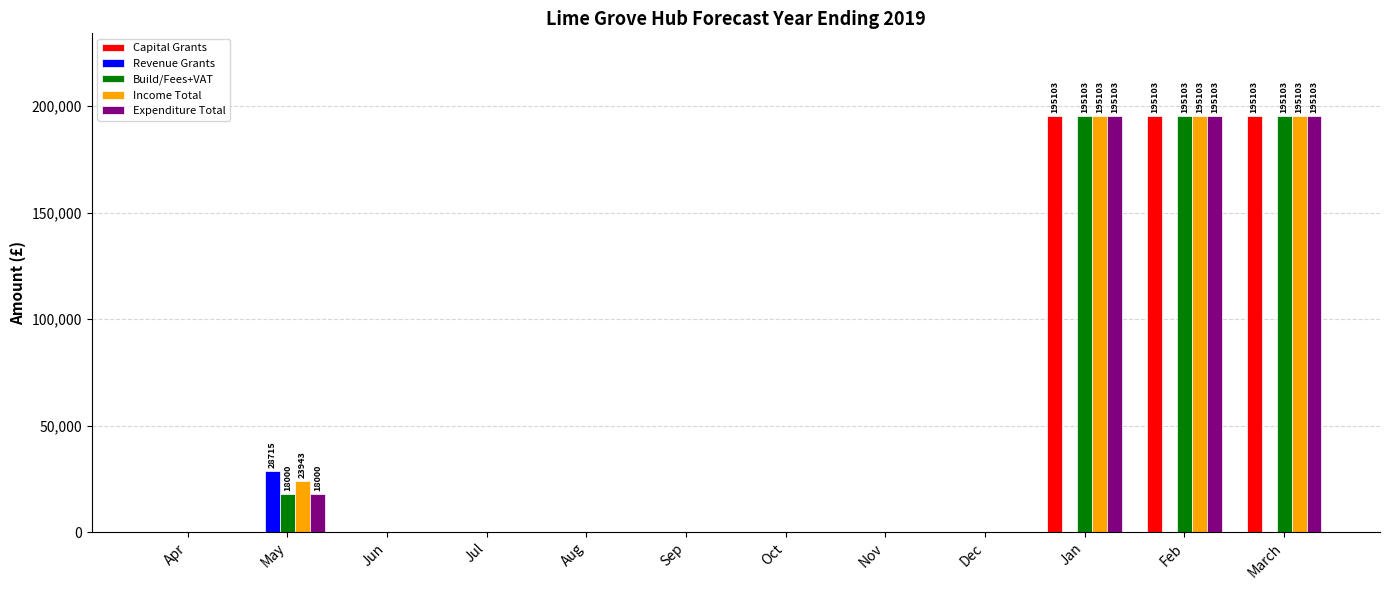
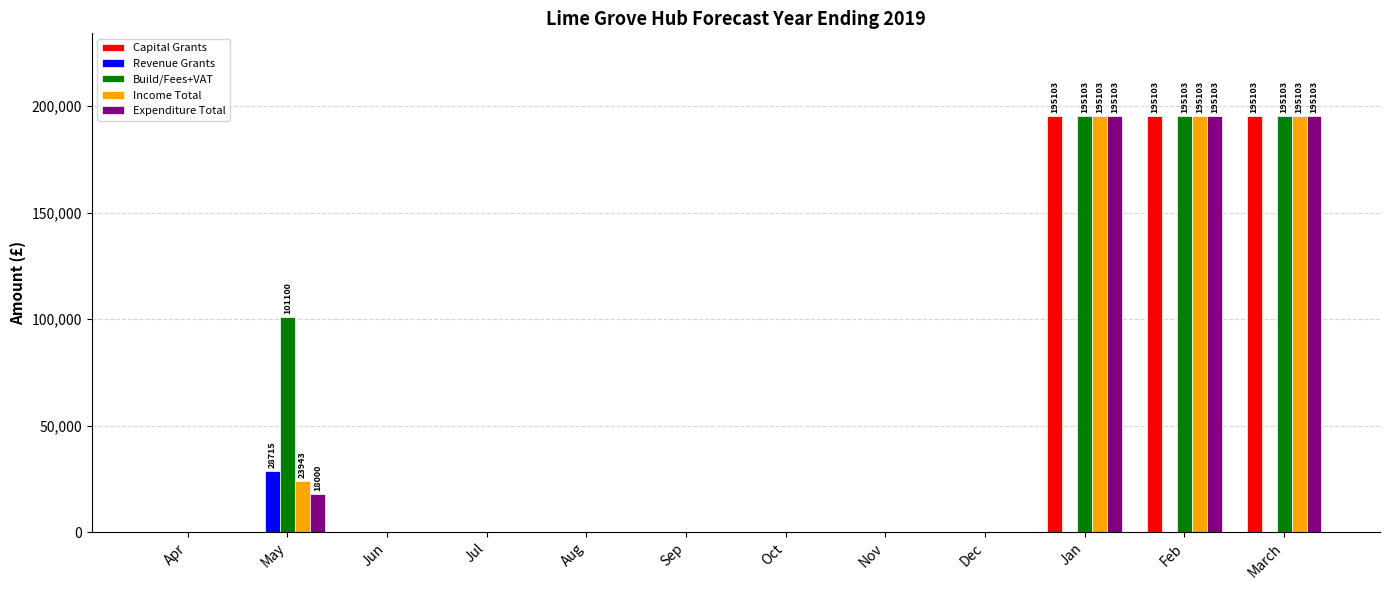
  {
    "Capital Grants": {
      "Jan": 195103,
      "Feb": 195103,
      "March": 195103
    },
    "Revenue Grants": {
      "May": 28715
    },
    "Build/Fees+VAT": {
-     "May": 18000,
+     "May": 101100,
      "Jan": 195103,
      "Feb": 195103,
      "March": 195103
    },
    "Income Total": {
      "May": 23943,
      "Jan": 195103,
      "Feb": 195103,
      "March": 195103
    },
    "Expenditure Total": {
      "May": 18000,
      "Jan": 195103,
      "Feb": 195103,
      "March": 195103
    }
  }
